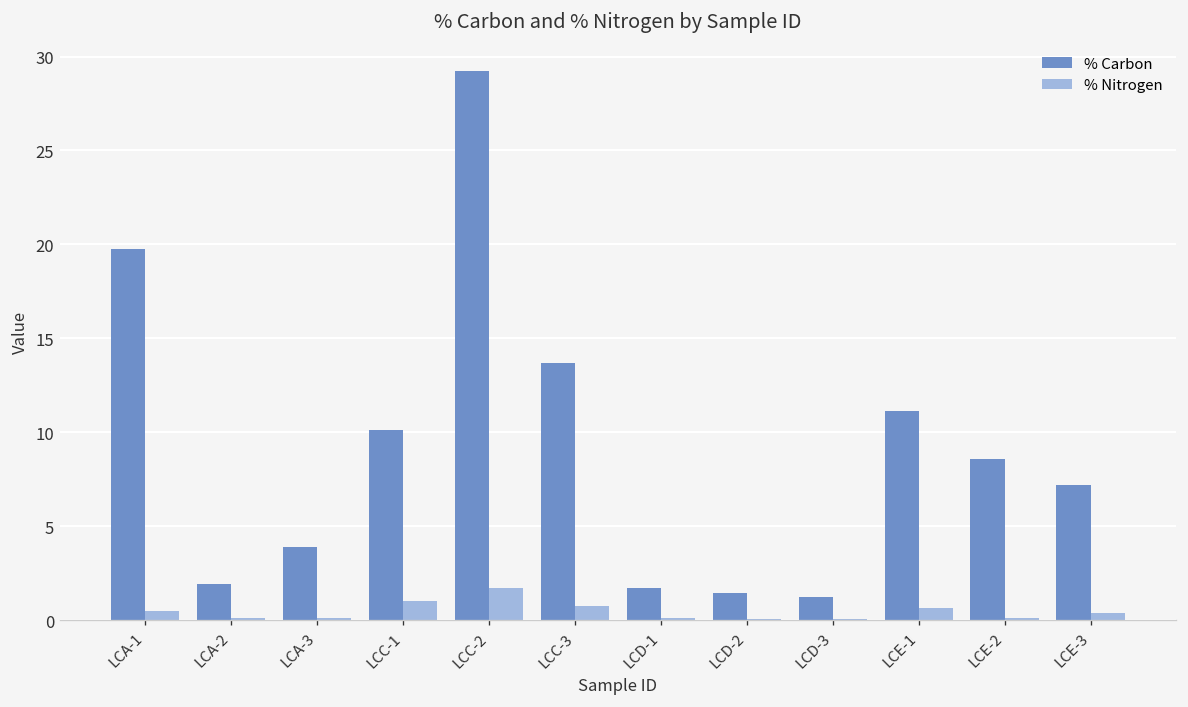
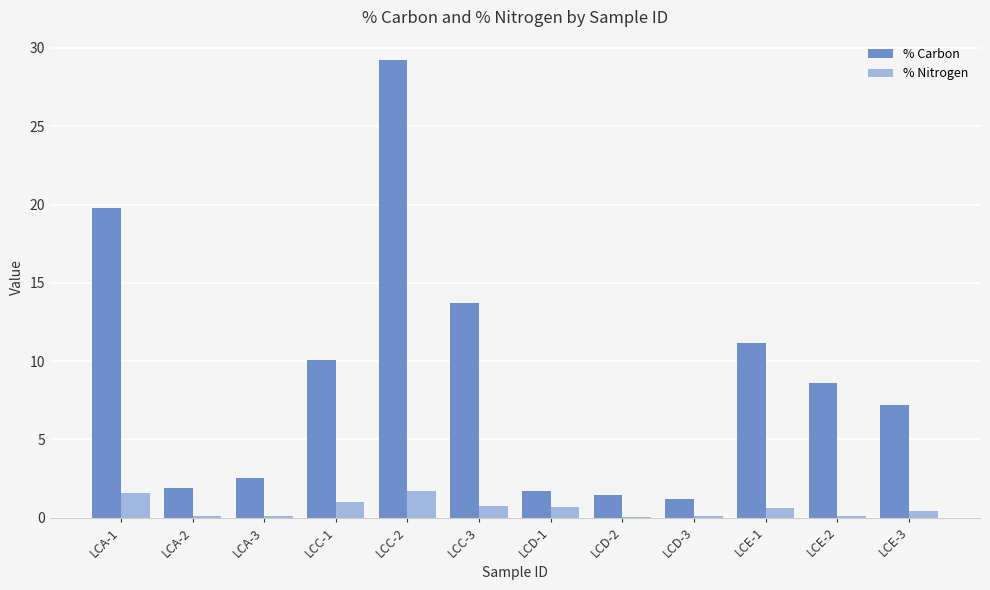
  {
    "% Carbon": {
      "LCA-1": 19.8,
      "LCA-2": 1.9,
-     "LCA-3": 3.9,
+     "LCA-3": 2.5,
      "LCC-1": 10.1,
      "LCC-2": 29.2,
      "LCC-3": 13.7,
      "LCD-1": 1.7,
      "LCD-2": 1.4,
      "LCD-3": 1.2,
      "LCE-1": 11.2,
      "LCE-2": 8.6,
      "LCE-3": 7.2
    },
    "% Nitrogen": {
-     "LCA-1": 0.5,
+     "LCA-1": 1.6,
      "LCC-1": 1.0,
      "LCC-2": 1.7,
      "LCC-3": 0.8,
-     "LCD-1": 0.1,
+     "LCD-1": 0.7,
      "LCE-1": 0.6,
      "LCE-3": 0.4
    }
  }
